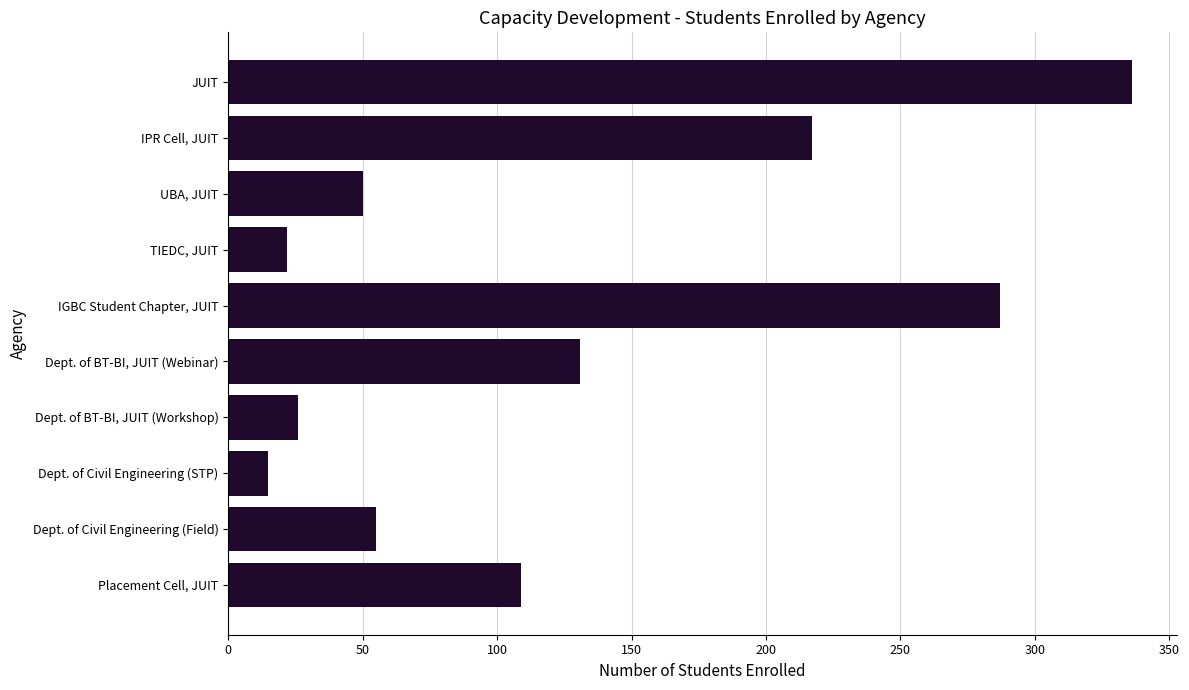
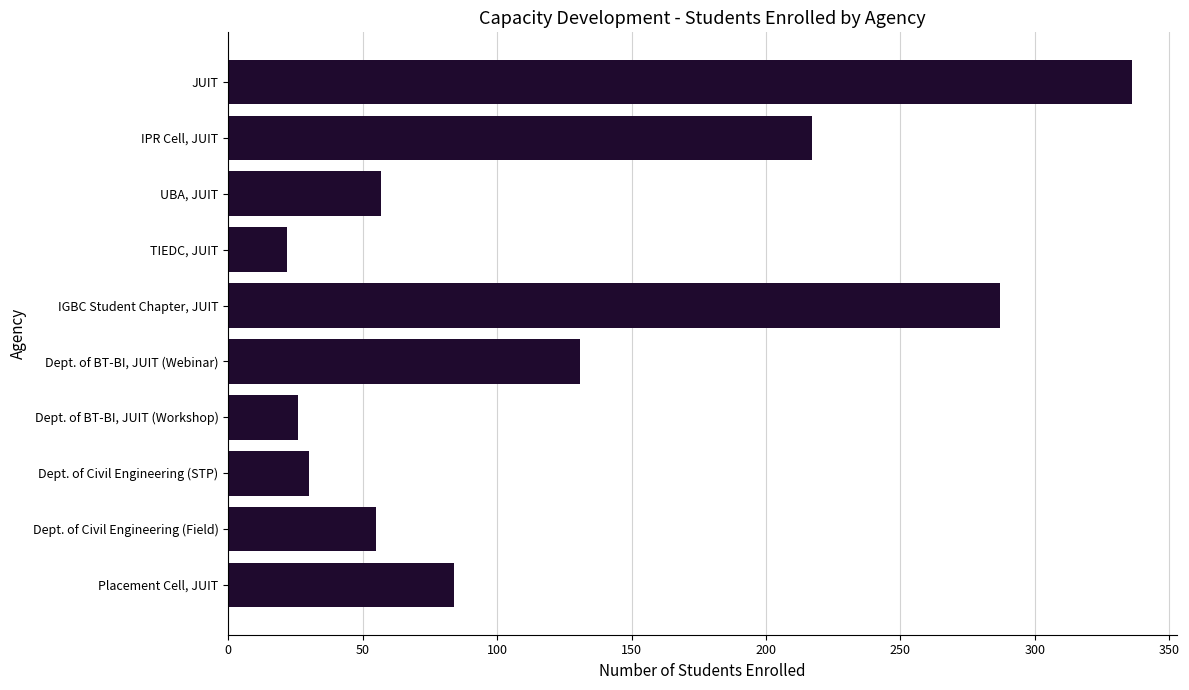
  {
    "JUIT": 336,
    "IPR Cell, JUIT": 217,
-   "UBA, JUIT": 50,
+   "UBA, JUIT": 57,
    "TIEDC, JUIT": 22,
    "IGBC Student Chapter, JUIT": 287,
    "Dept. of BT-BI, JUIT (Webinar)": 131,
    "Dept. of BT-BI, JUIT (Workshop)": 26,
-   "Dept. of Civil Engineering (STP)": 15,
+   "Dept. of Civil Engineering (STP)": 30,
    "Dept. of Civil Engineering (Field)": 55,
-   "Placement Cell, JUIT": 109
+   "Placement Cell, JUIT": 84
  }
